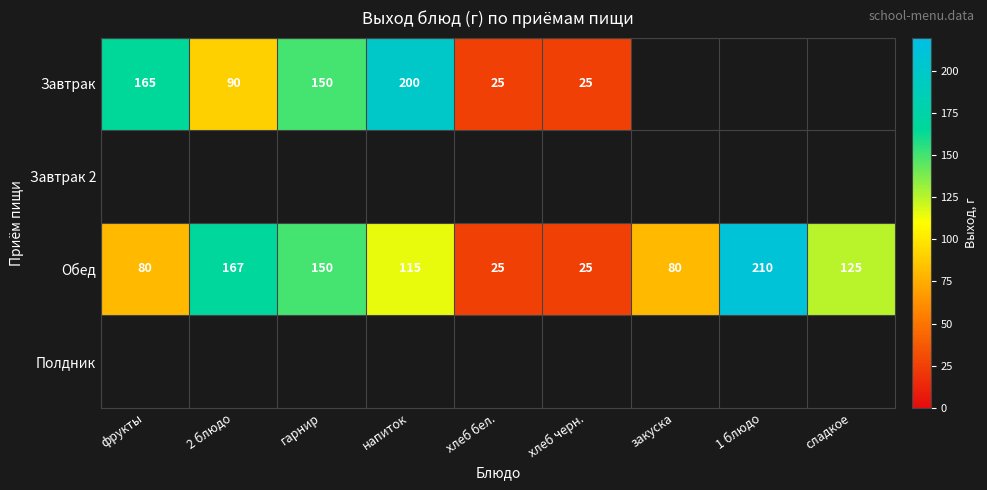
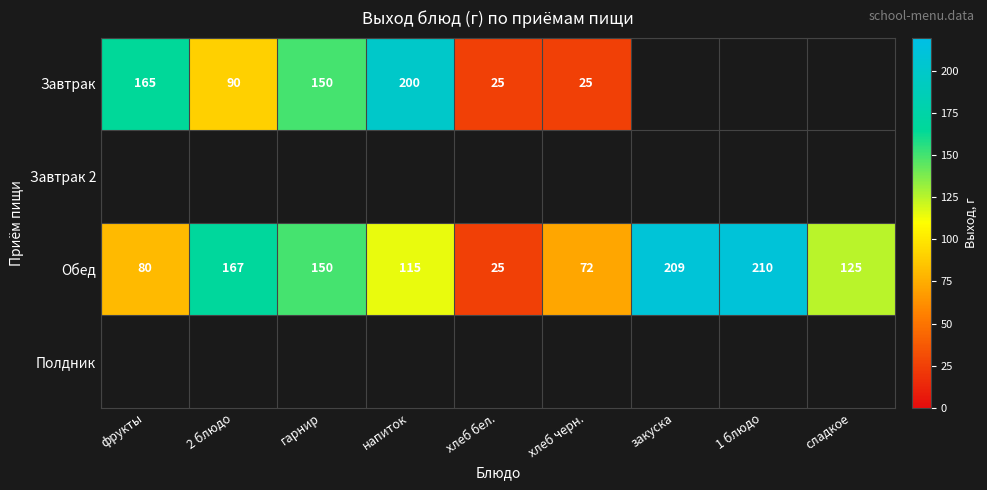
  {
    "Завтрак": {
      "фрукты": 165,
      "2 блюдо": 90,
      "гарнир": 150,
      "напиток": 200,
      "хлеб бел.": 25,
      "хлеб черн.": 25
    },
    "Обед": {
      "фрукты": 80,
      "2 блюдо": 167,
      "гарнир": 150,
      "напиток": 115,
      "хлеб бел.": 25,
-     "хлеб черн.": 25,
-     "закуска": 80,
+     "хлеб черн.": 72,
+     "закуска": 209,
      "1 блюдо": 210,
      "сладкое": 125
    }
  }
